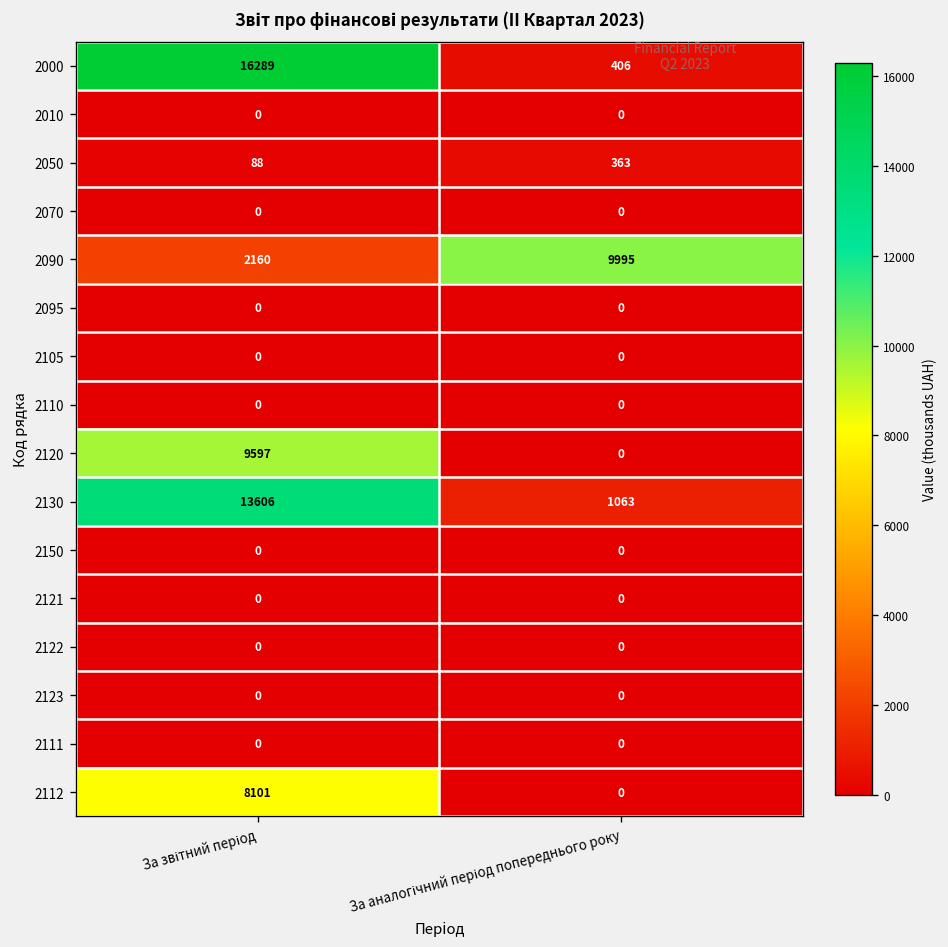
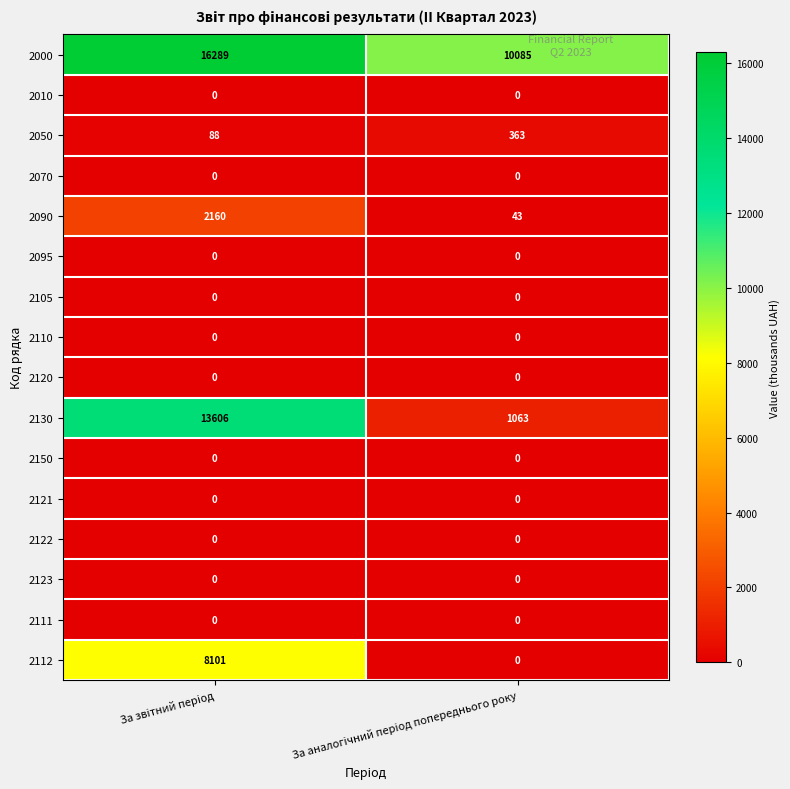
  {
    "2000": {
      "За звітний період": 16289,
-     "За аналогічний період попереднього року": 406
+     "За аналогічний період попереднього року": 10085
    },
    "2010": {
      "За звітний період": 0,
      "За аналогічний період попереднього року": 0
    },
    "2050": {
      "За звітний період": 88,
      "За аналогічний період попереднього року": 363
    },
    "2070": {
      "За звітний період": 0,
      "За аналогічний період попереднього року": 0
    },
    "2090": {
      "За звітний період": 2160,
-     "За аналогічний період попереднього року": 9995
+     "За аналогічний період попереднього року": 43
    },
    "2095": {
      "За звітний період": 0,
      "За аналогічний період попереднього року": 0
    },
    "2105": {
      "За звітний період": 0,
      "За аналогічний період попереднього року": 0
    },
    "2110": {
      "За звітний період": 0,
      "За аналогічний період попереднього року": 0
    },
    "2120": {
-     "За звітний період": 9597,
+     "За звітний період": 0,
      "За аналогічний період попереднього року": 0
    },
    "2130": {
      "За звітний період": 13606,
      "За аналогічний період попереднього року": 1063
    },
    "2150": {
      "За звітний період": 0,
      "За аналогічний період попереднього року": 0
    },
    "2121": {
      "За звітний період": 0,
      "За аналогічний період попереднього року": 0
    },
    "2122": {
      "За звітний період": 0,
      "За аналогічний період попереднього року": 0
    },
    "2123": {
      "За звітний період": 0,
      "За аналогічний період попереднього року": 0
    },
    "2111": {
      "За звітний період": 0,
      "За аналогічний період попереднього року": 0
    },
    "2112": {
      "За звітний період": 8101,
      "За аналогічний період попереднього року": 0
    }
  }
